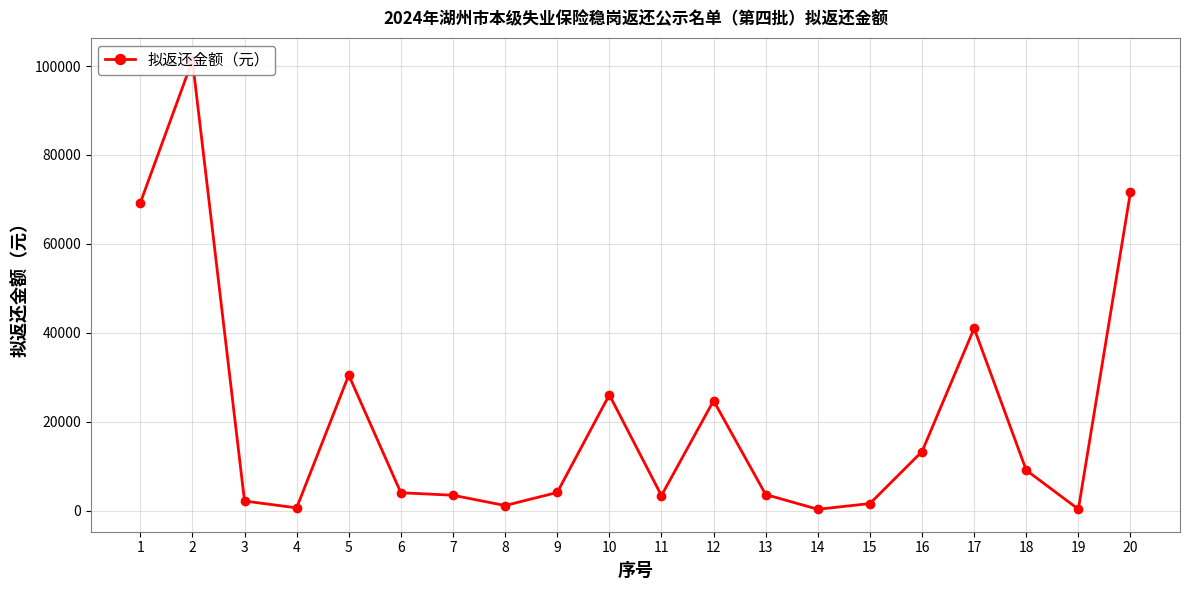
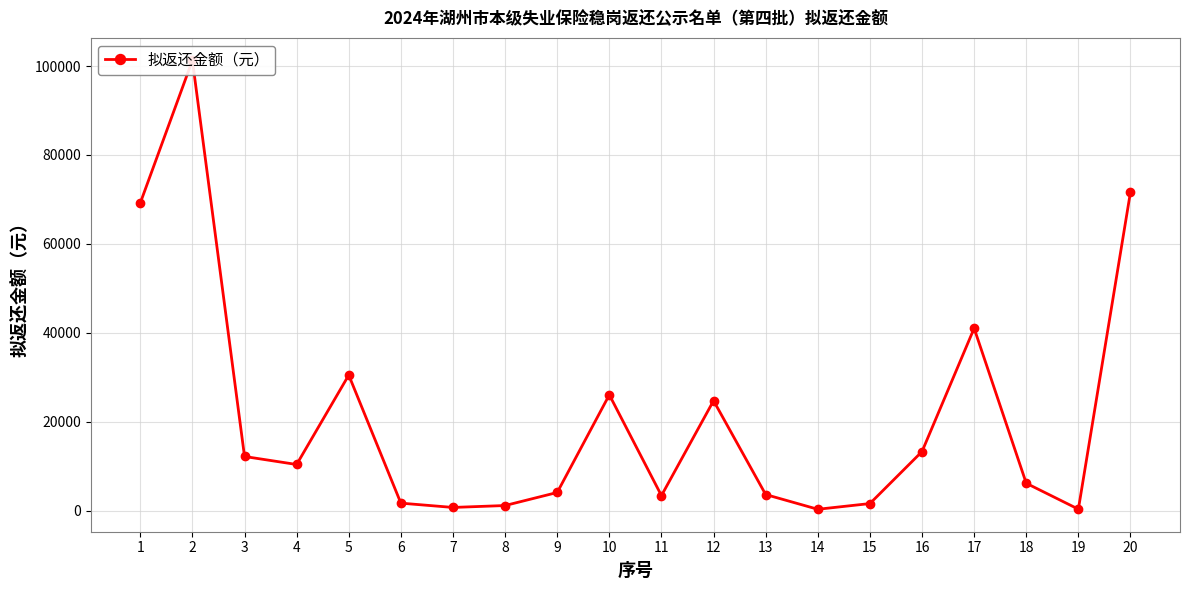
  {
    "1": 69000,
-   "3": 2000,
-   "4": 1000,
+   "3": 12000,
+   "4": 10000,
    "5": 30000,
-   "6": 4000,
-   "7": 3000,
+   "6": 2000,
+   "7": 1000,
    "8": 1000,
    "9": 4000,
    "10": 26000,
    "11": 3000,
    "12": 25000,
    "13": 4000,
    "14": 0,
    "15": 2000,
    "16": 13000,
    "17": 41000,
-   "18": 9000,
+   "18": 6000,
    "19": 0,
    "20": 72000
  }
